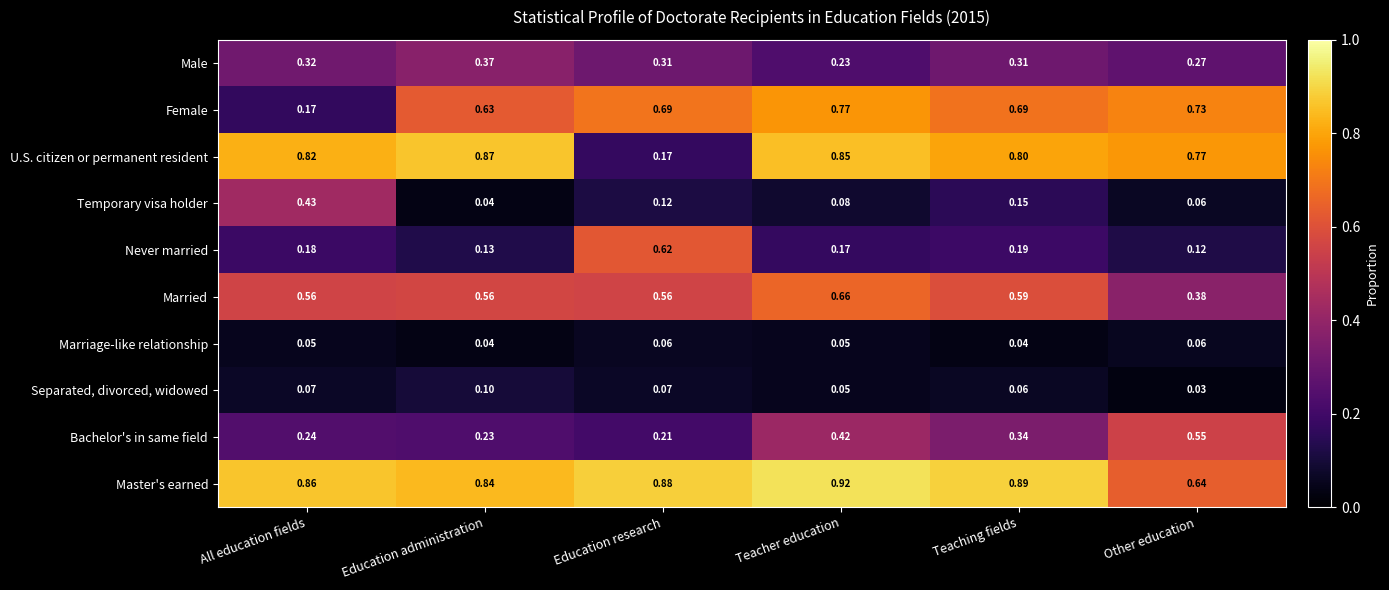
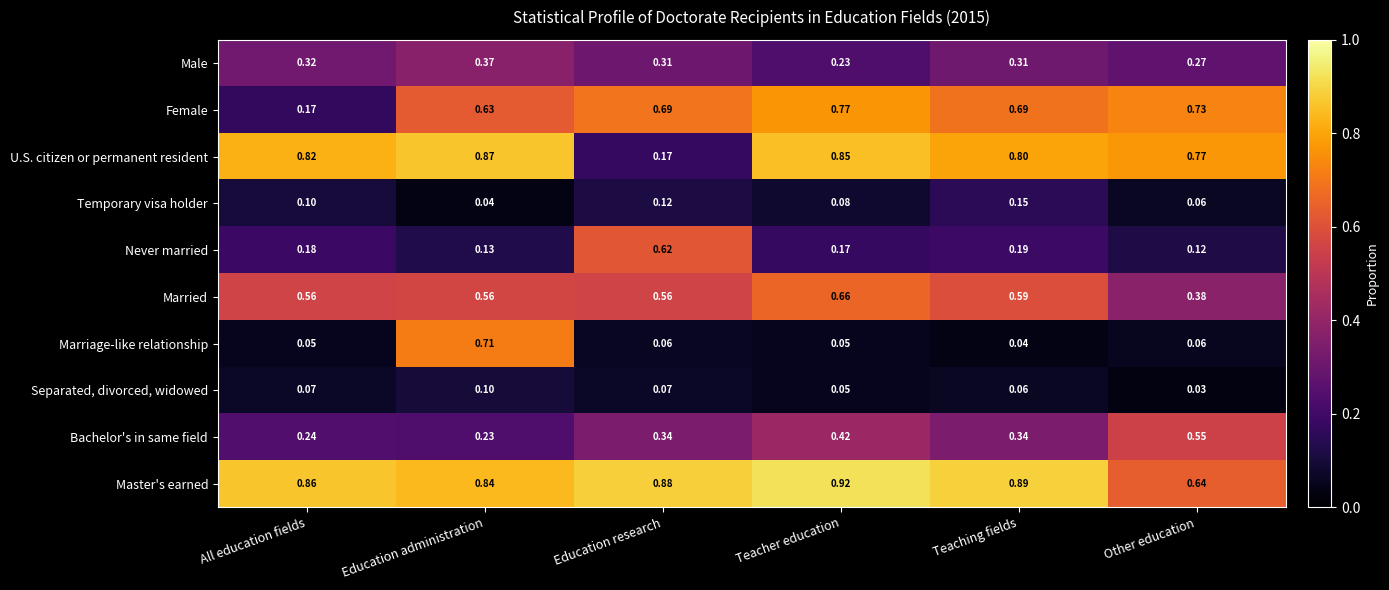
  {
    "Male": {
      "All education fields": 0.32,
      "Education administration": 0.37,
      "Education research": 0.31,
      "Teacher education": 0.23,
      "Teaching fields": 0.31,
      "Other education": 0.27
    },
    "Female": {
      "All education fields": 0.17,
      "Education administration": 0.63,
      "Education research": 0.69,
      "Teacher education": 0.77,
      "Teaching fields": 0.69,
      "Other education": 0.73
    },
    "U.S. citizen or permanent resident": {
      "All education fields": 0.82,
      "Education administration": 0.87,
      "Education research": 0.17,
      "Teacher education": 0.85,
      "Teaching fields": 0.80,
      "Other education": 0.77
    },
    "Temporary visa holder": {
-     "All education fields": 0.43,
+     "All education fields": 0.10,
      "Education administration": 0.04,
      "Education research": 0.12,
      "Teacher education": 0.08,
      "Teaching fields": 0.15,
      "Other education": 0.06
    },
    "Never married": {
      "All education fields": 0.18,
      "Education administration": 0.13,
      "Education research": 0.62,
      "Teacher education": 0.17,
      "Teaching fields": 0.19,
      "Other education": 0.12
    },
    "Married": {
      "All education fields": 0.56,
      "Education administration": 0.56,
      "Education research": 0.56,
      "Teacher education": 0.66,
      "Teaching fields": 0.59,
      "Other education": 0.38
    },
    "Marriage-like relationship": {
      "All education fields": 0.05,
-     "Education administration": 0.04,
+     "Education administration": 0.71,
      "Education research": 0.06,
      "Teacher education": 0.05,
      "Teaching fields": 0.04,
      "Other education": 0.06
    },
    "Separated, divorced, widowed": {
      "All education fields": 0.07,
      "Education administration": 0.10,
      "Education research": 0.07,
      "Teacher education": 0.05,
      "Teaching fields": 0.06,
      "Other education": 0.03
    },
    "Bachelor's in same field": {
      "All education fields": 0.24,
      "Education administration": 0.23,
-     "Education research": 0.21,
+     "Education research": 0.34,
      "Teacher education": 0.42,
      "Teaching fields": 0.34,
      "Other education": 0.55
    },
    "Master's earned": {
      "All education fields": 0.86,
      "Education administration": 0.84,
      "Education research": 0.88,
      "Teacher education": 0.92,
      "Teaching fields": 0.89,
      "Other education": 0.64
    }
  }
